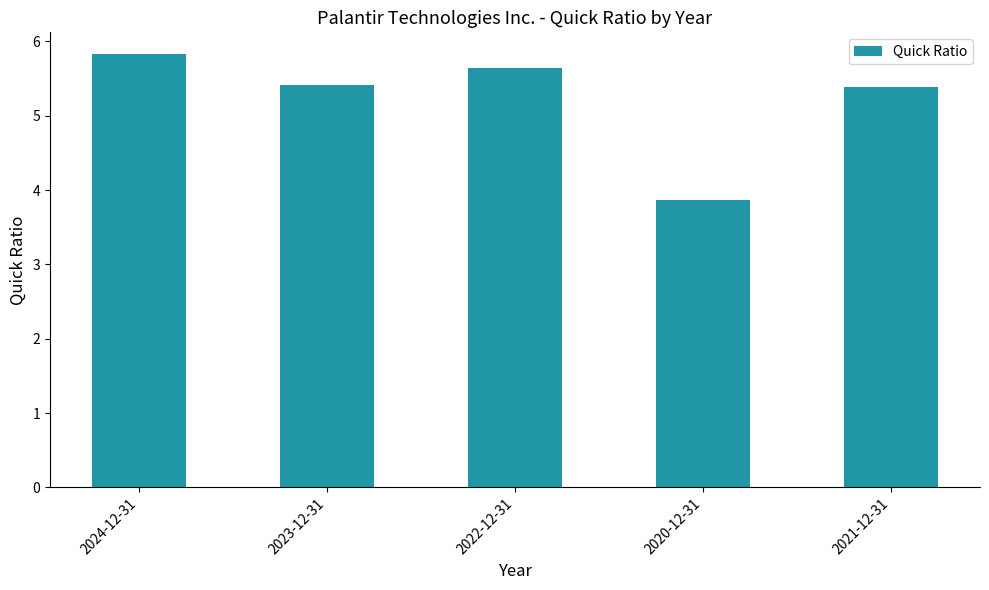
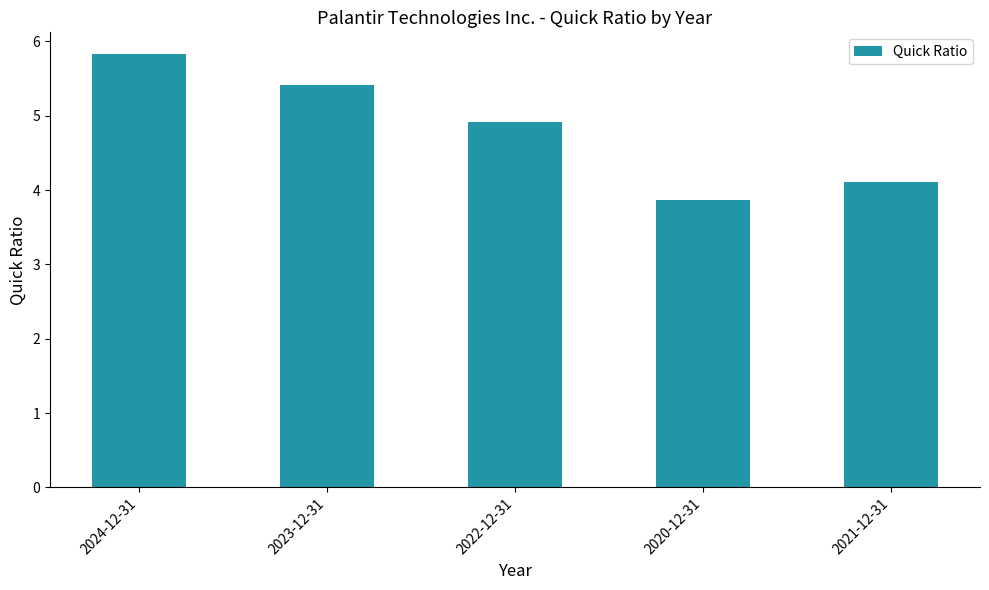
  {
    "2024-12-31": 5.8,
    "2023-12-31": 5.4,
-   "2022-12-31": 5.6,
+   "2022-12-31": 4.9,
    "2020-12-31": 3.9,
-   "2021-12-31": 5.4
+   "2021-12-31": 4.1
  }
